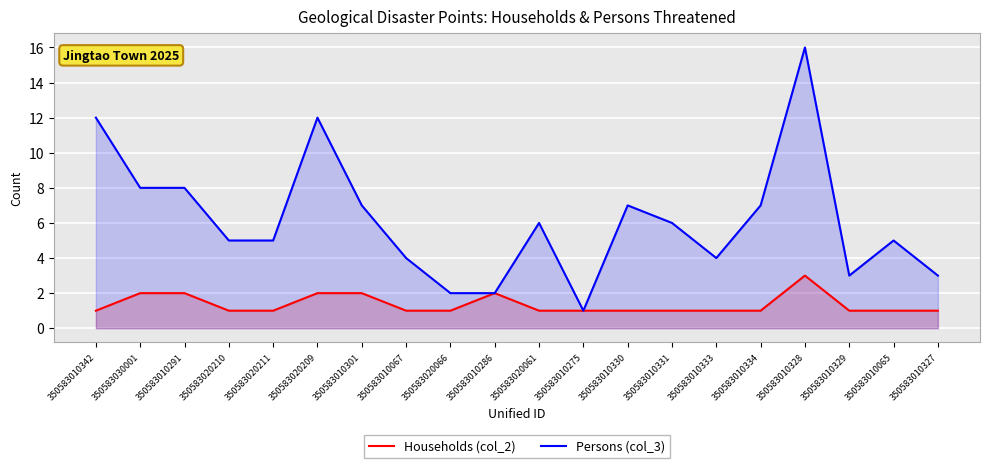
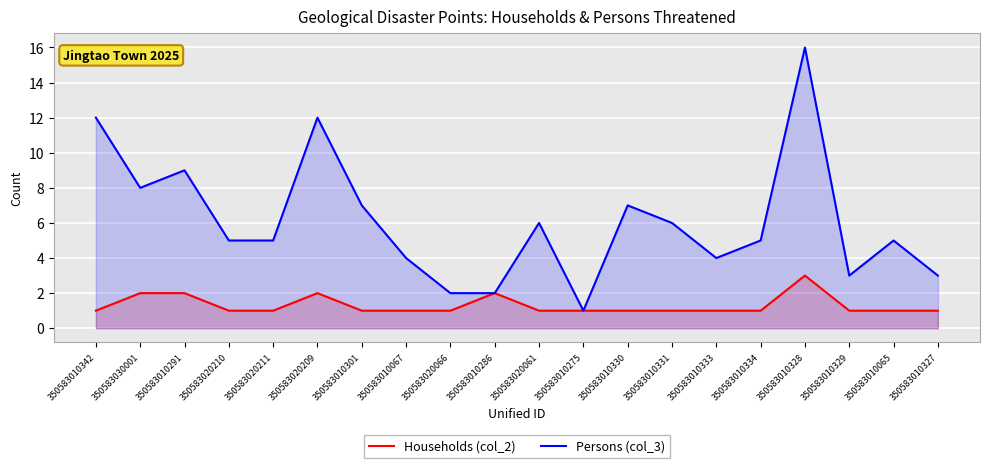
  {
    "Households (col_2)": {
      "350583010342": 1,
      "350583030001": 2,
      "350583010291": 2,
      "350583020210": 1,
      "350583020211": 1,
      "350583020209": 2,
-     "350583010301": 2,
+     "350583010301": 1,
      "350583010067": 1,
      "350583020066": 1,
      "350583020061": 1,
      "350583010330": 1,
      "350583010331": 1,
      "350583010333": 1,
      "350583010334": 1,
      "350583010328": 3,
      "350583010329": 1,
      "350583010065": 1,
      "350583010327": 1
    },
    "Persons (col_3)": {
      "350583010342": 12,
      "350583030001": 8,
-     "350583010291": 8,
+     "350583010291": 9,
      "350583020210": 5,
      "350583020211": 5,
      "350583020209": 12,
      "350583010301": 7,
      "350583010067": 4,
      "350583020066": 2,
      "350583020061": 6,
      "350583010330": 7,
      "350583010331": 6,
      "350583010333": 4,
-     "350583010334": 7,
+     "350583010334": 5,
      "350583010328": 16,
      "350583010329": 3,
      "350583010065": 5,
      "350583010327": 3
    }
  }
